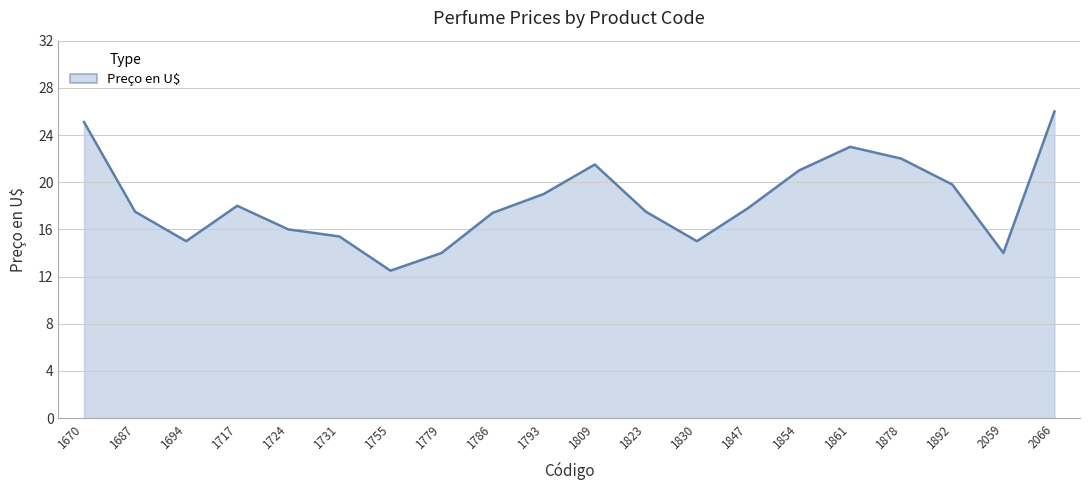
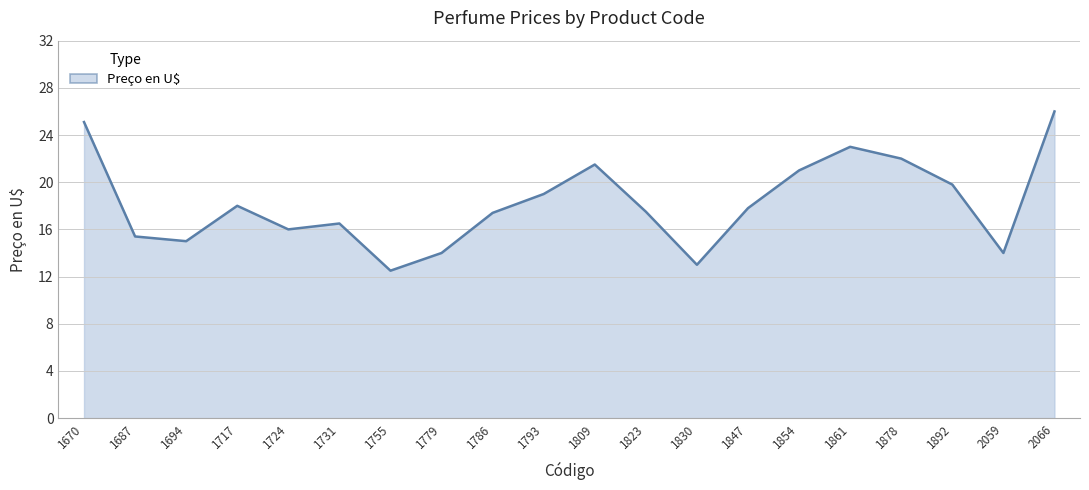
  {
    "1670": 25.1,
-   "1687": 17.5,
+   "1687": 15.4,
    "1694": 15.0,
    "1717": 18.0,
    "1724": 16.0,
-   "1731": 15.4,
+   "1731": 16.5,
    "1755": 12.5,
    "1779": 14.0,
    "1786": 17.4,
    "1793": 19.0,
    "1809": 21.5,
    "1823": 17.5,
-   "1830": 15,
+   "1830": 13,
    "1847": 17.8,
    "1854": 21.0,
    "1861": 23.0,
    "1878": 22.0,
    "1892": 19.8,
    "2059": 14.0,
    "2066": 26.0
  }
